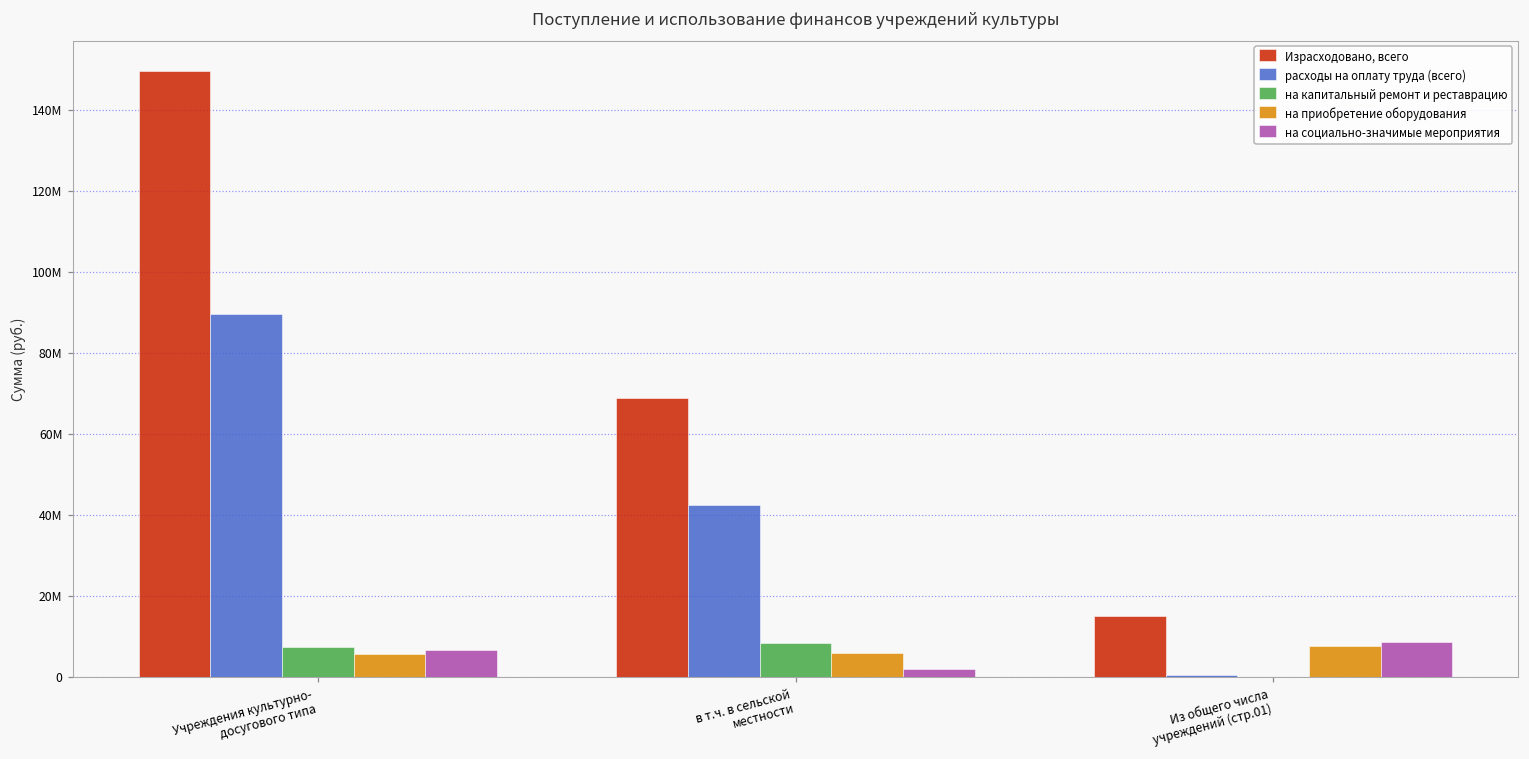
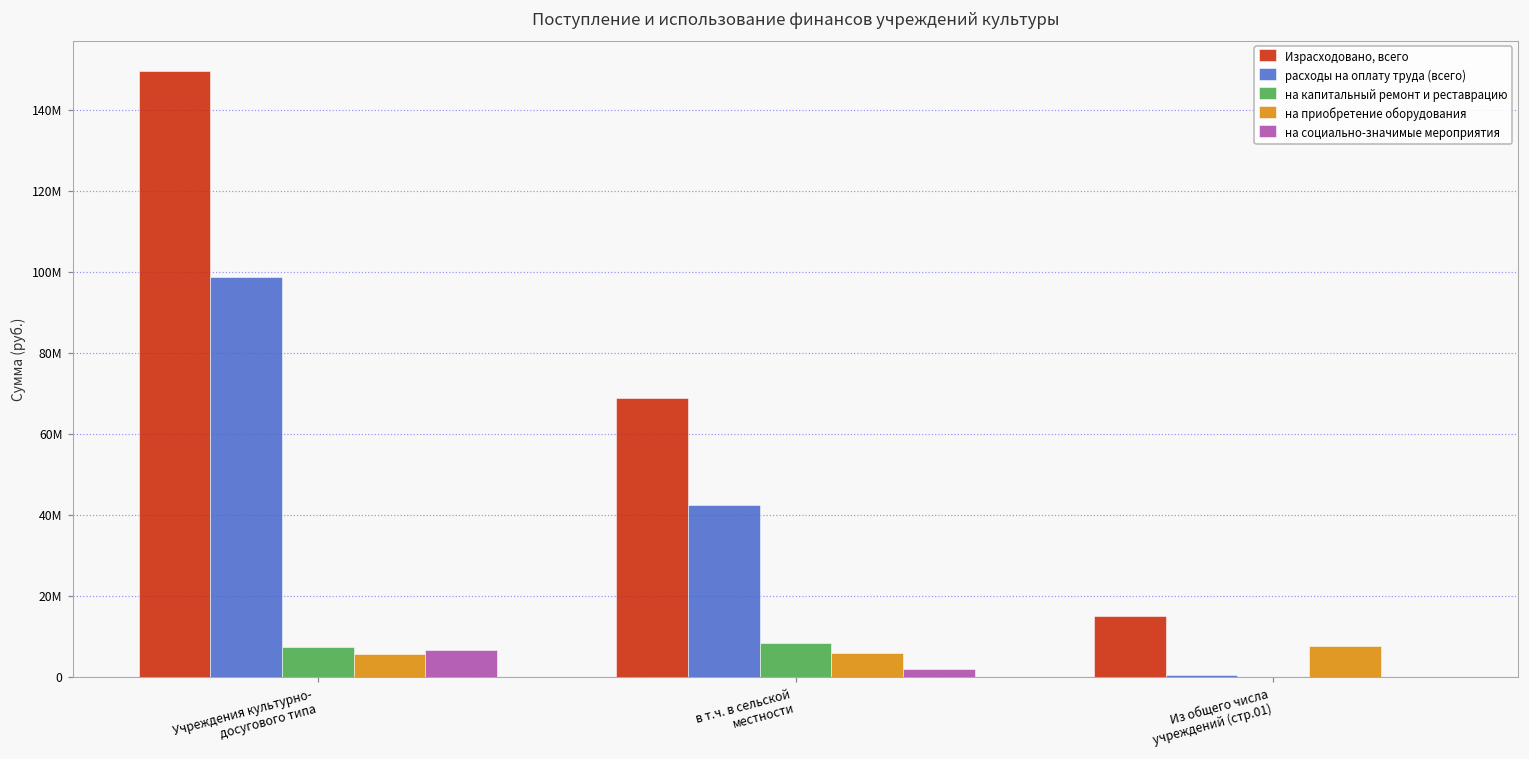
  {
    "Израсходовано, всего": {
      "Учреждения культурно- досугового типа": 150000000,
      "в т.ч. в сельской местности": 69000000,
      "Из общего числа учреждений (стр.01)": 15000000
    },
    "расходы на оплату труда (всего)": {
-     "Учреждения культурно- досугового типа": 90000000,
+     "Учреждения культурно- досугового типа": 99000000,
      "в т.ч. в сельской местности": 43000000
    },
    "на капитальный ремонт и реставрацию": {
      "Учреждения культурно- досугового типа": 7000000,
      "в т.ч. в сельской местности": 9000000
    },
    "на приобретение оборудования": {
      "Учреждения культурно- досугового типа": 6000000,
      "в т.ч. в сельской местности": 6000000,
      "Из общего числа учреждений (стр.01)": 8000000
    },
    "на социально-значимые мероприятия": {
      "Учреждения культурно- досугового типа": 7000000,
      "в т.ч. в сельской местности": 2000000,
-     "Из общего числа учреждений (стр.01)": 9000000
+     "Из общего числа учреждений (стр.01)": 0
    }
  }
